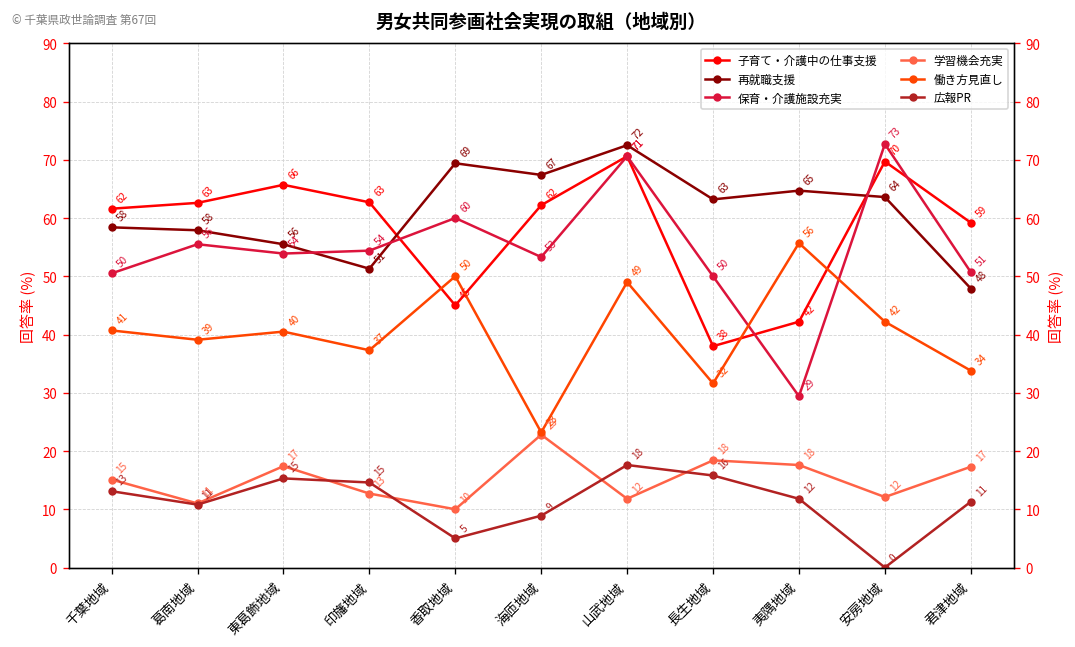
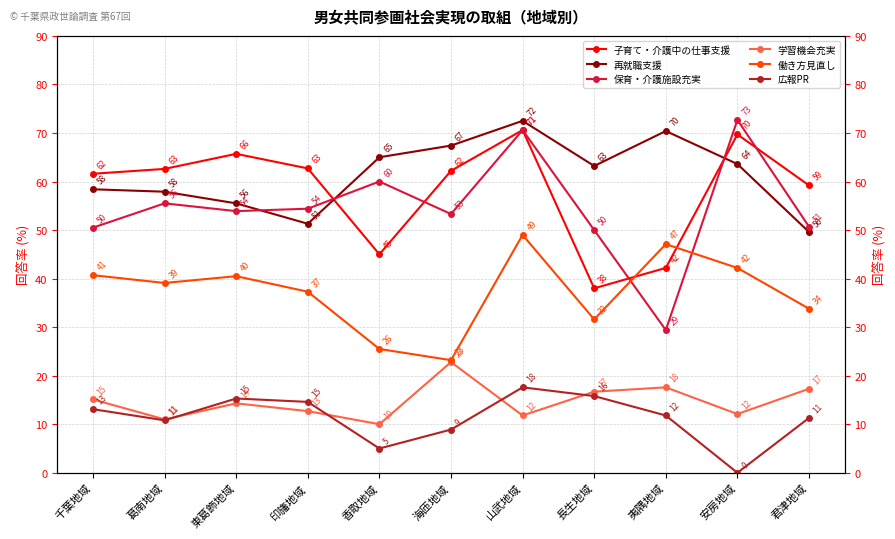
  {
    "子育て・介護中の仕事支援": {
      "千葉地域": 62,
      "葛南地域": 63,
      "東葛飾地域": 66,
      "印旛地域": 63,
      "香取地域": 45,
      "海匝地域": 62,
      "長生地域": 38,
      "夷隅地域": 42,
      "安房地域": 70,
      "君津地域": 59
    },
    "再就職支援": {
      "千葉地域": 58,
      "葛南地域": 58,
      "印旛地域": 51,
-     "香取地域": 69,
+     "香取地域": 65,
      "海匝地域": 67,
      "長生地域": 63,
-     "夷隅地域": 65,
+     "夷隅地域": 70,
      "安房地域": 64,
-     "君津地域": 48
+     "君津地域": 50
    },
    "学習機会充実": {
-     "東葛飾地域": 17,
+     "東葛飾地域": 14,
      "香取地域": 10,
      "山武地域": 12,
-     "長生地域": 18,
+     "長生地域": 17,
      "夷隅地域": 18,
      "安房地域": 12,
      "君津地域": 17
    },
    "働き方見直し": {
      "千葉地域": 41,
      "葛南地域": 39,
      "東葛飾地域": 40,
      "印旛地域": 37,
-     "香取地域": 50,
+     "香取地域": 26,
      "山武地域": 49,
      "長生地域": 32,
-     "夷隅地域": 56,
+     "夷隅地域": 47,
      "安房地域": 42,
      "君津地域": 34
    }
  }
